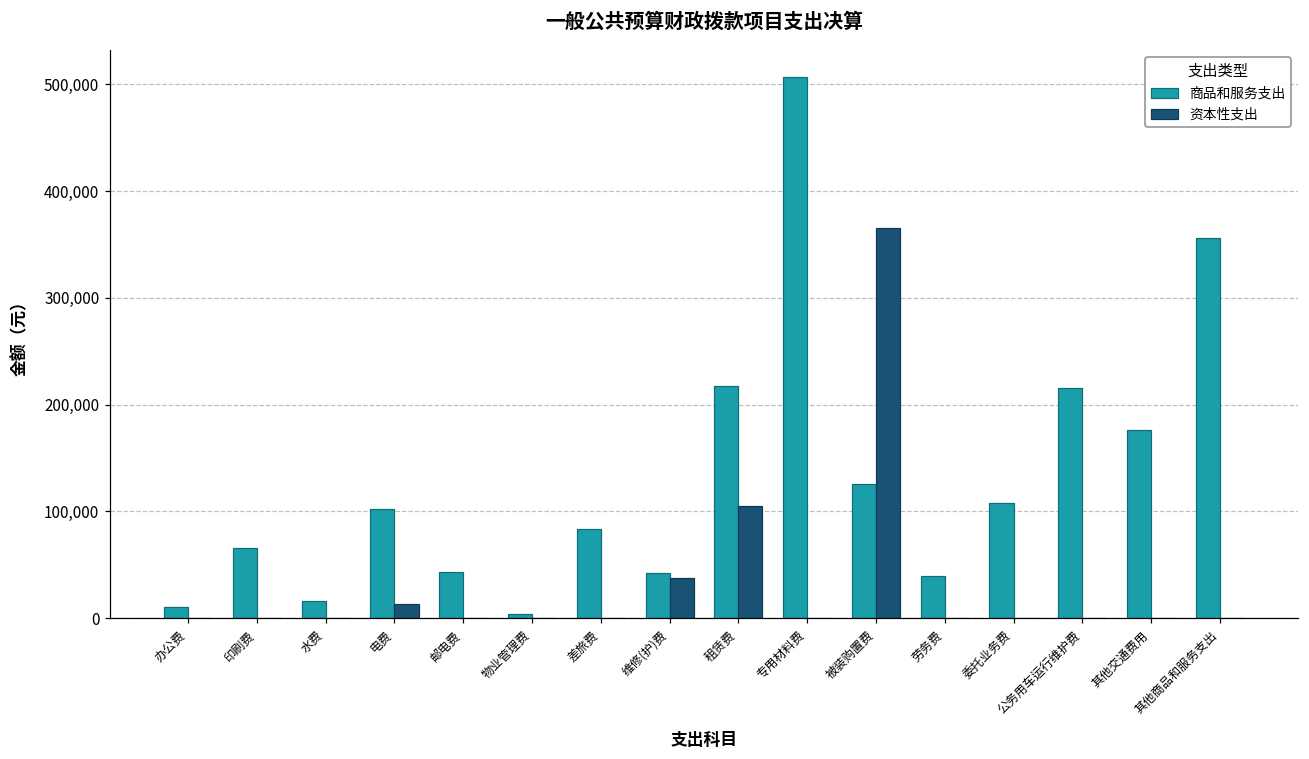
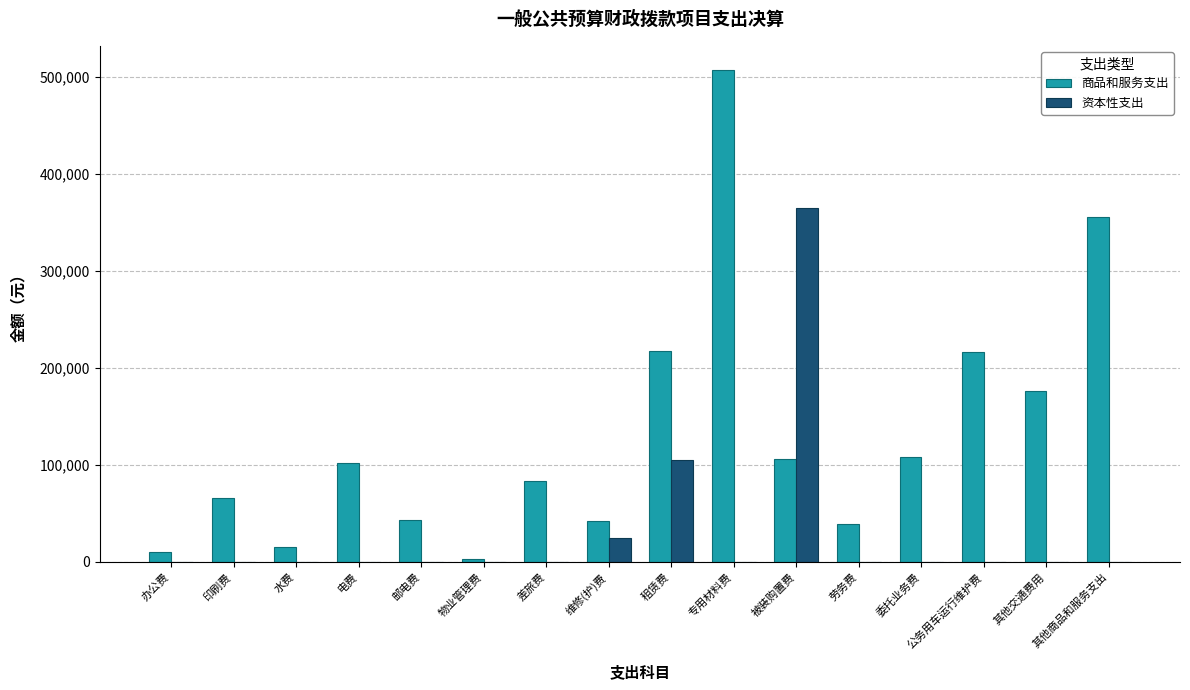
  {
    "商品和服务支出": {
      "办公费": "10,000",
      "印刷费": "70,000",
      "水费": "20,000",
      "电费": "100,000",
      "邮电费": "40,000",
      "物业管理费": "0",
      "差旅费": "80,000",
      "维修(护)费": "40,000",
      "租赁费": "220,000",
      "专用材料费": "510,000",
-     "被装购置费": "130,000",
+     "被装购置费": "110,000",
      "劳务费": "40,000",
      "委托业务费": "110,000",
      "公务用车运行维护费": "220,000",
      "其他交通费用": "180,000",
      "其他商品和服务支出": "360,000"
    },
    "资本性支出": {
      "办公费": "0",
      "印刷费": "0",
      "水费": "0",
-     "电费": "10,000",
+     "电费": "0",
      "邮电费": "0",
      "物业管理费": "0",
      "差旅费": "0",
-     "维修(护)费": "40,000",
+     "维修(护)费": "30,000",
      "租赁费": "110,000",
      "专用材料费": "0",
      "被装购置费": "370,000",
      "劳务费": "0",
      "委托业务费": "0",
      "公务用车运行维护费": "0",
      "其他交通费用": "0",
      "其他商品和服务支出": "0"
    }
  }
